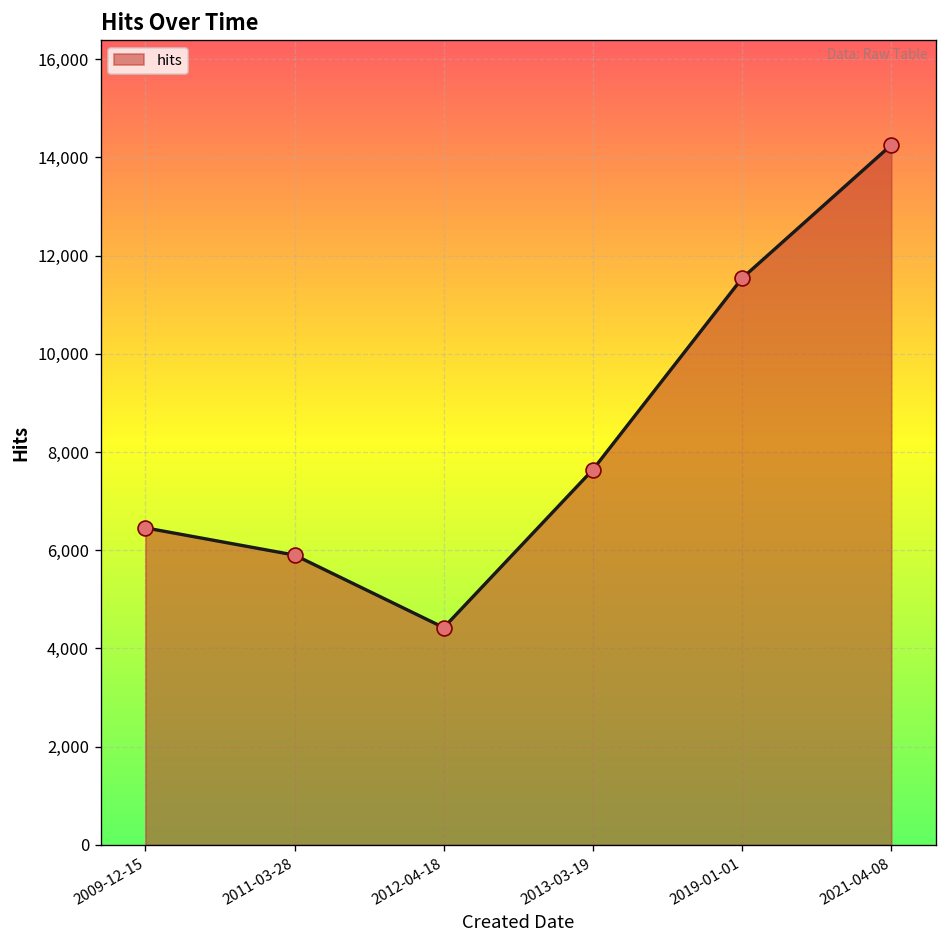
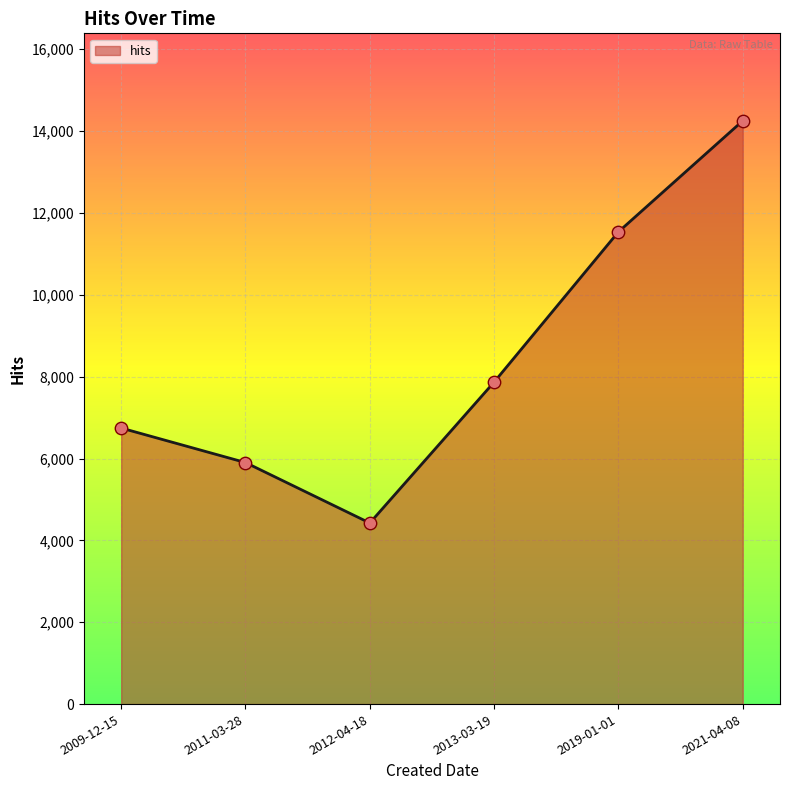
  {
-   "2009-12-15": "6,500",
+   "2009-12-15": "6,700",
    "2011-03-28": "5,900",
    "2012-04-18": "4,400",
-   "2013-03-19": "7,600",
+   "2013-03-19": "7,900",
    "2019-01-01": "11,500",
    "2021-04-08": "14,300"
  }
